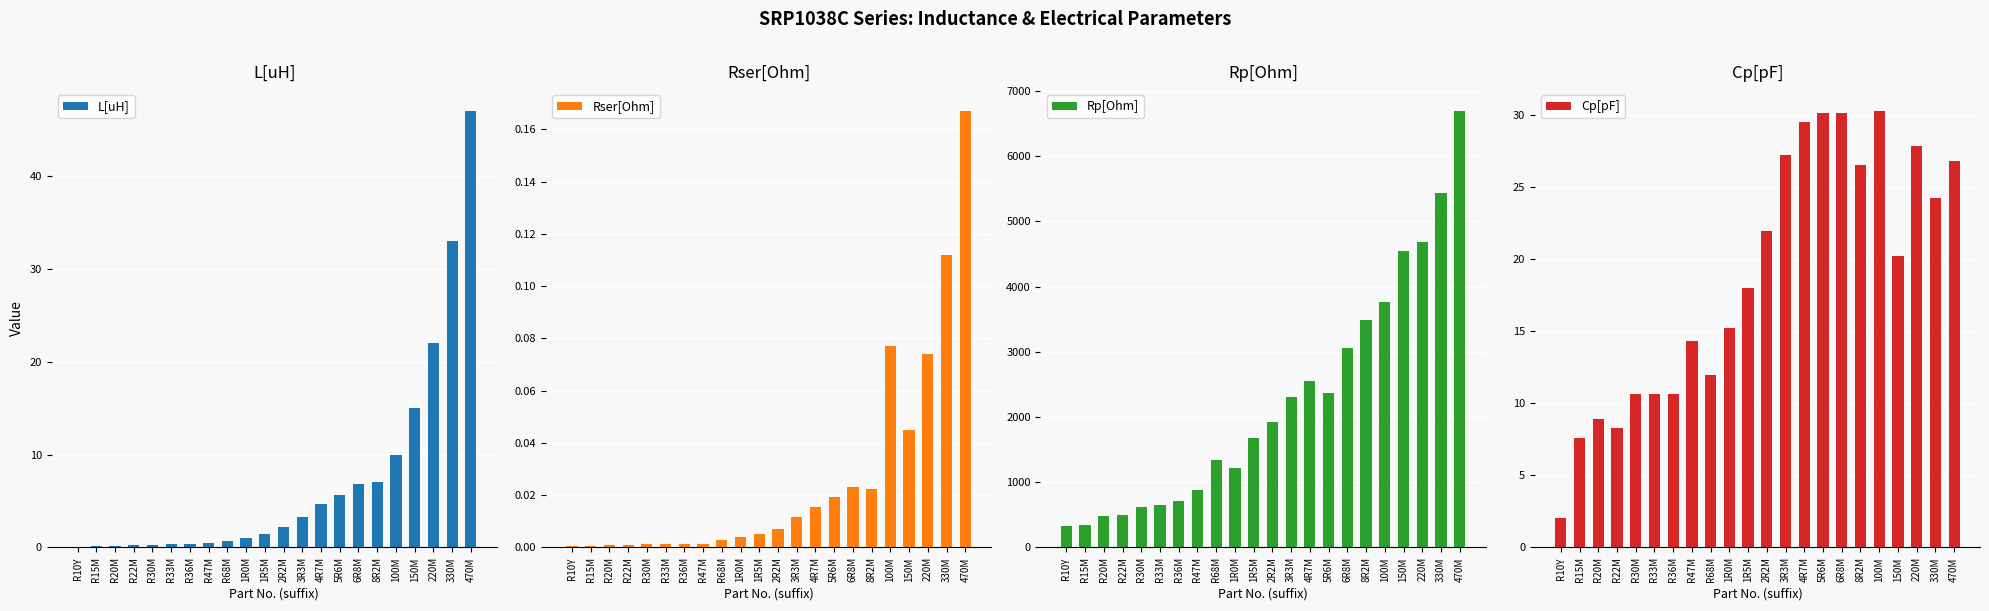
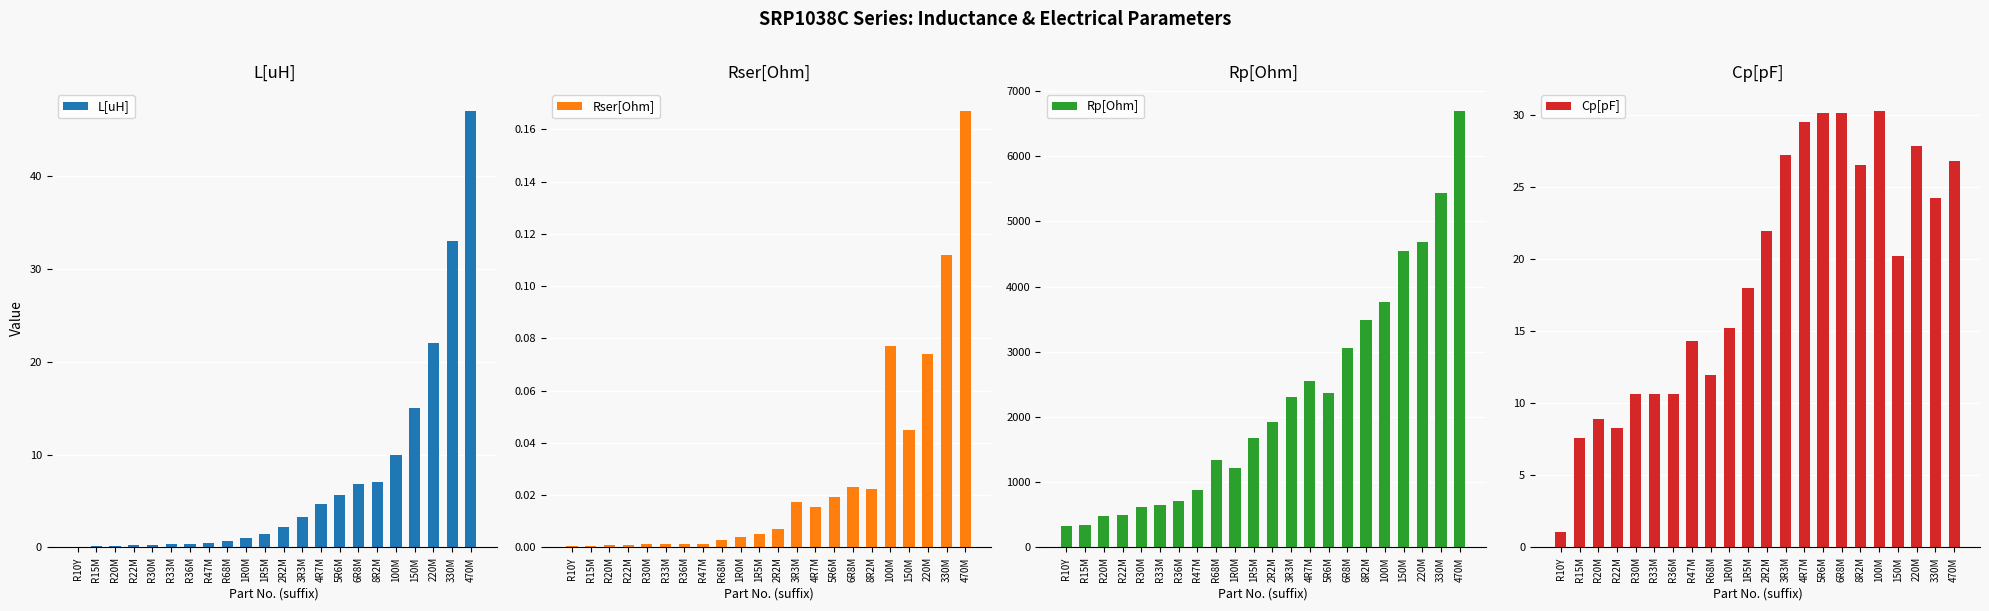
  {
    "L[uH]": {
      "R30M": 0,
      "R33M": 0,
      "R36M": 0,
      "R47M": 0,
      "R68M": 1,
      "1R0M": 1,
      "1R5M": 2,
      "2R2M": 2,
      "3R3M": 3,
      "4R7M": 5,
      "5R6M": 6,
      "6R8M": 7,
      "8R2M": 7,
      "100M": 10,
      "150M": 15,
      "220M": 22,
      "330M": 33,
      "470M": 47
    },
    "Rser[Ohm]": {
      "R20M": 0.001,
      "R22M": 0.001,
      "R30M": 0.001,
      "R33M": 0.001,
      "R36M": 0.001,
      "R47M": 0.002,
      "R68M": 0.003,
      "1R0M": 0.004,
      "1R5M": 0.005,
      "2R2M": 0.007,
-     "3R3M": 0.012,
+     "3R3M": 0.017,
      "4R7M": 0.016,
      "5R6M": 0.019,
      "6R8M": 0.023,
      "8R2M": 0.023,
      "100M": 0.077,
      "150M": 0.045,
      "220M": 0.074,
      "330M": 0.112,
      "470M": 0.167
    },
    "Rp[Ohm]": {
      "R10Y": 300,
      "R15M": 300,
      "R20M": 500,
      "R22M": 500,
      "R30M": 600,
      "R33M": 700,
      "R36M": 700,
      "R47M": 900,
      "R68M": 1300,
      "1R0M": 1200,
      "1R5M": 1700,
      "2R2M": 1900,
      "3R3M": 2300,
      "4R7M": 2600,
      "5R6M": 2400,
      "6R8M": 3100,
      "8R2M": 3500,
      "100M": 3800,
      "150M": 4500,
      "220M": 4700,
      "330M": 5400,
      "470M": 6700
    },
    "Cp[pF]": {
-     "R10Y": 2.1,
+     "R10Y": 1.1,
      "R15M": 7.6,
      "R20M": 8.9,
      "R22M": 8.3,
      "R30M": 10.7,
      "R33M": 10.6,
      "R36M": 10.7,
      "R47M": 14.4,
      "R68M": 12.0,
      "1R0M": 15.2,
      "1R5M": 18.0,
      "2R2M": 22.0,
      "3R3M": 27.3,
      "4R7M": 29.6,
      "5R6M": 30.2,
      "6R8M": 30.2,
      "8R2M": 26.5,
      "100M": 30.3,
      "150M": 20.2,
      "220M": 27.9,
      "330M": 24.3,
      "470M": 26.8
    }
  }
